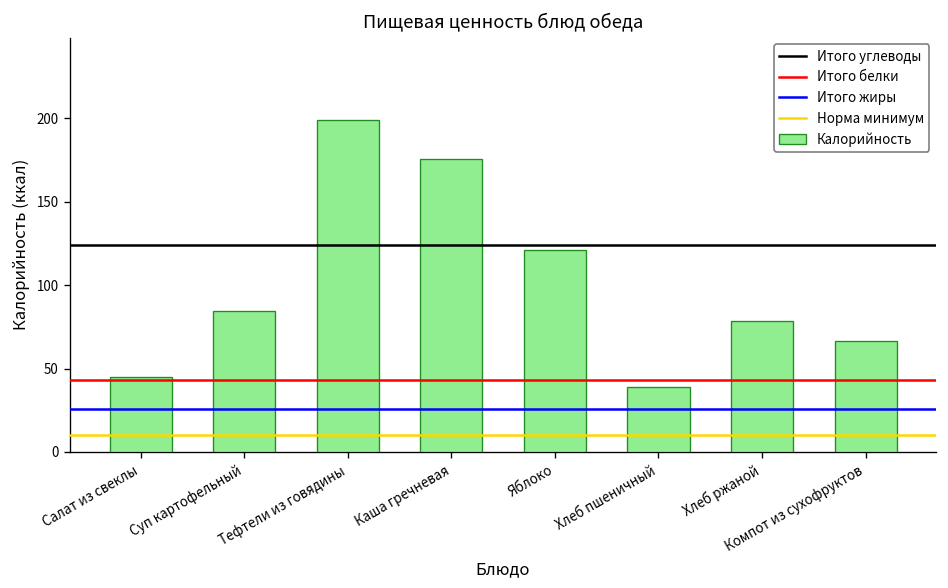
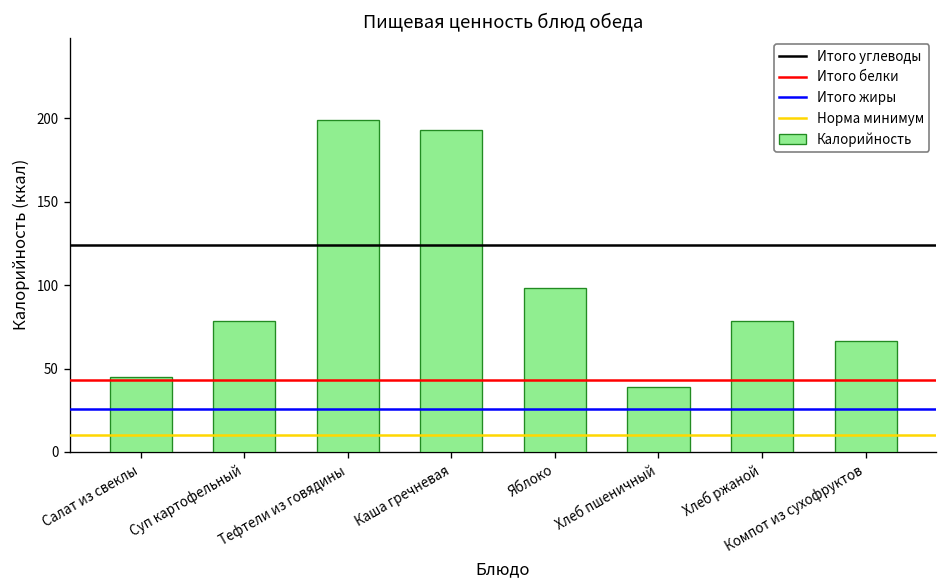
  {
    "Салат из свеклы": 45,
-   "Суп картофельный": 84,
+   "Суп картофельный": 78,
    "Тефтели из говядины": 199,
-   "Каша гречневая": 175,
-   "Яблоко": 121,
+   "Каша гречневая": 193,
+   "Яблоко": 98,
    "Хлеб пшеничный": 39,
    "Хлеб ржаной": 78,
    "Компот из сухофруктов": 66
  }
